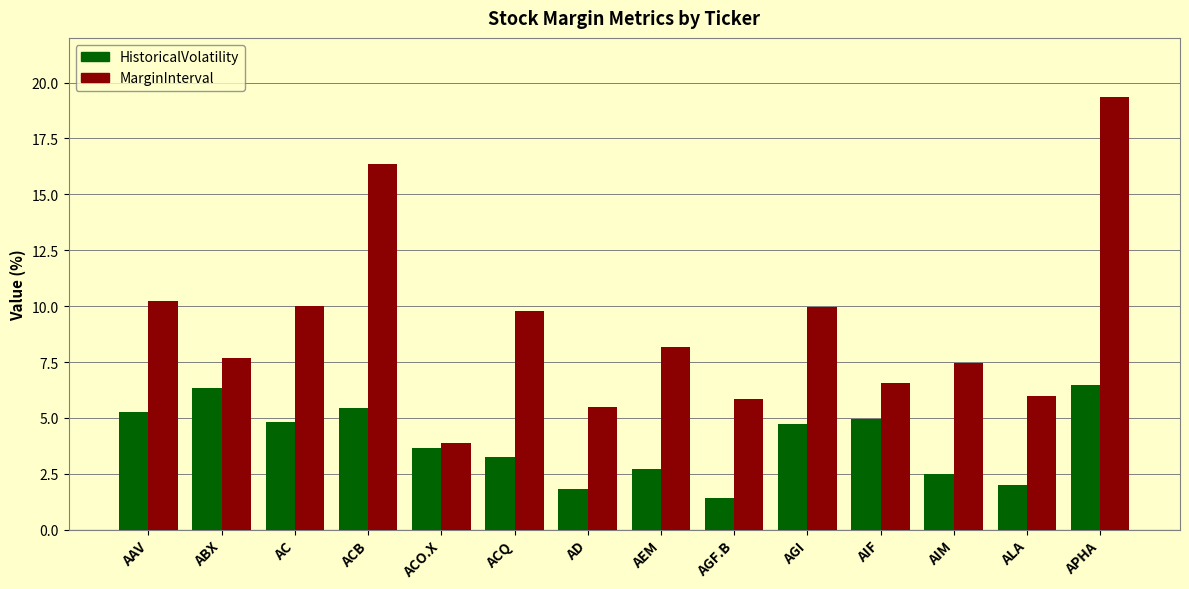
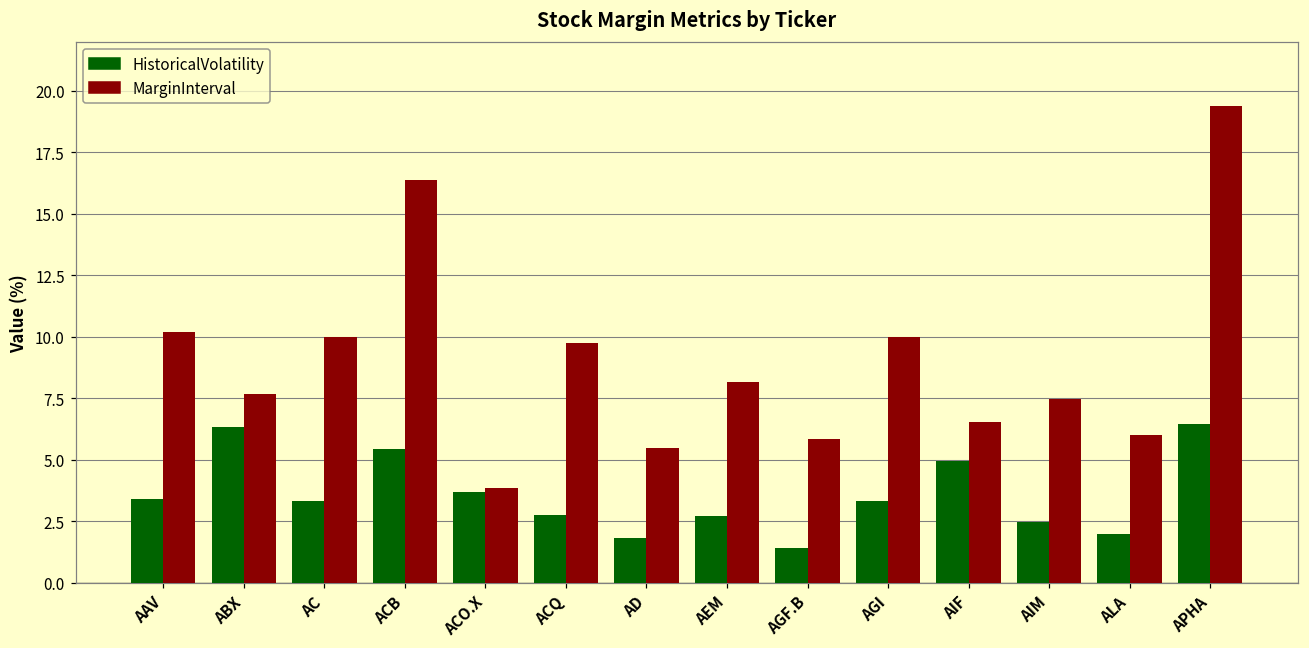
  {
    "HistoricalVolatility": {
-     "AAV": 5.3,
+     "AAV": 3.4,
      "ABX": 6.3,
-     "AC": 4.8,
+     "AC": 3.3,
      "ACB": 5.5,
      "ACO.X": 3.7,
-     "ACQ": 3.3,
+     "ACQ": 2.8,
      "AD": 1.8,
      "AEM": 2.7,
      "AGF.B": 1.4,
-     "AGI": 4.7,
+     "AGI": 3.3,
      "AIF": 4.9,
      "AIM": 2.5,
      "ALA": 2.0,
      "APHA": 6.5
    },
    "MarginInterval": {
      "AAV": 10.2,
      "ABX": 7.7,
      "AC": 10.0,
      "ACB": 16.4,
      "ACO.X": 3.9,
      "ACQ": 9.8,
      "AD": 5.5,
      "AEM": 8.2,
      "AGF.B": 5.9,
      "AGI": 10.0,
      "AIF": 6.6,
      "AIM": 7.5,
      "ALA": 6.0,
      "APHA": 19.4
    }
  }
